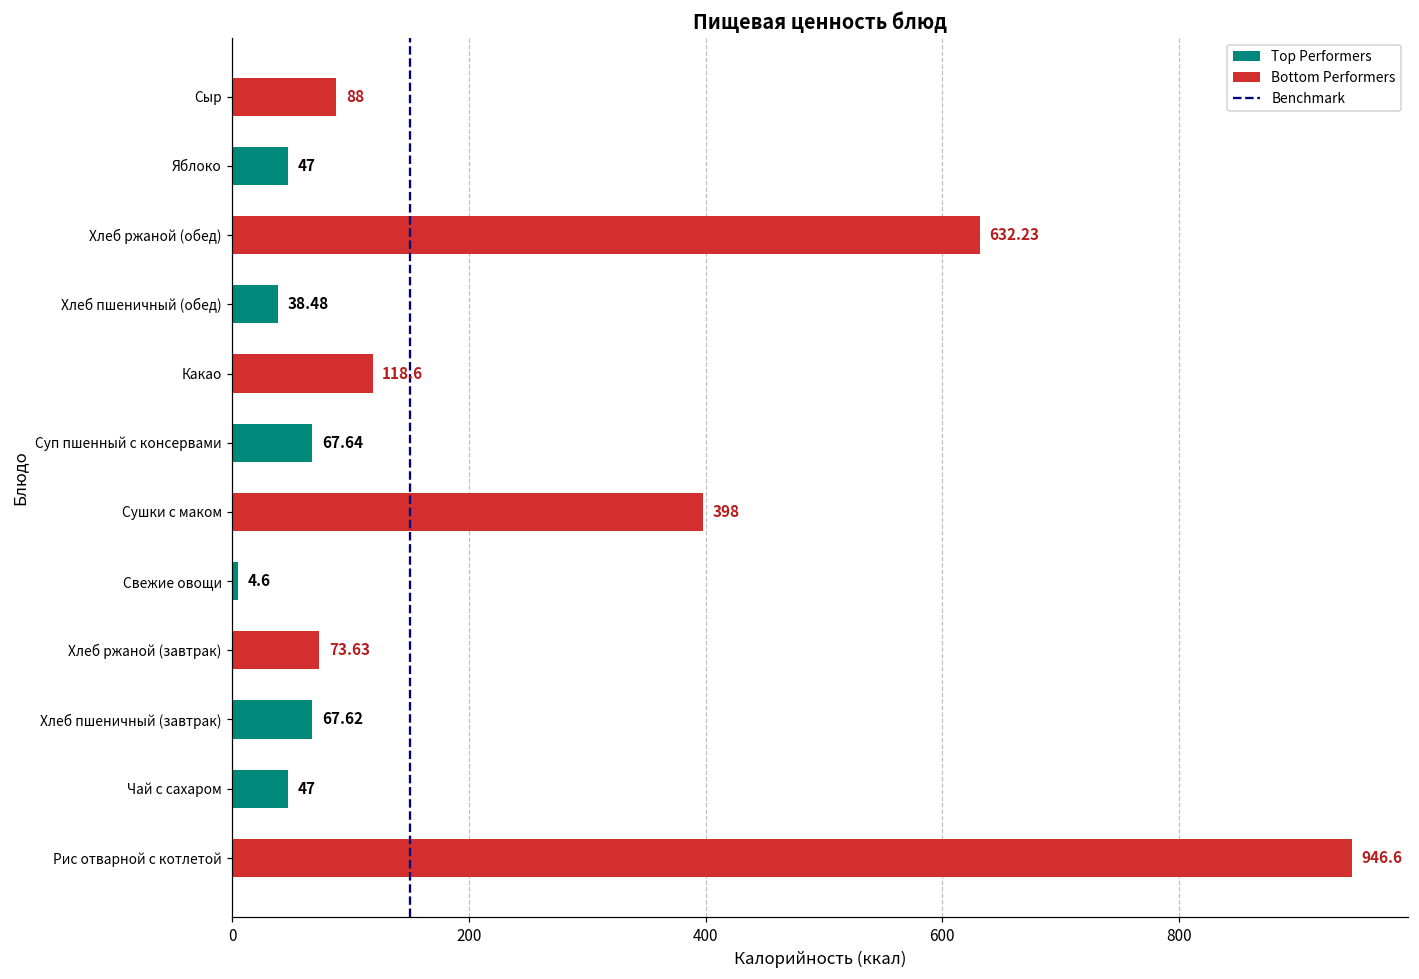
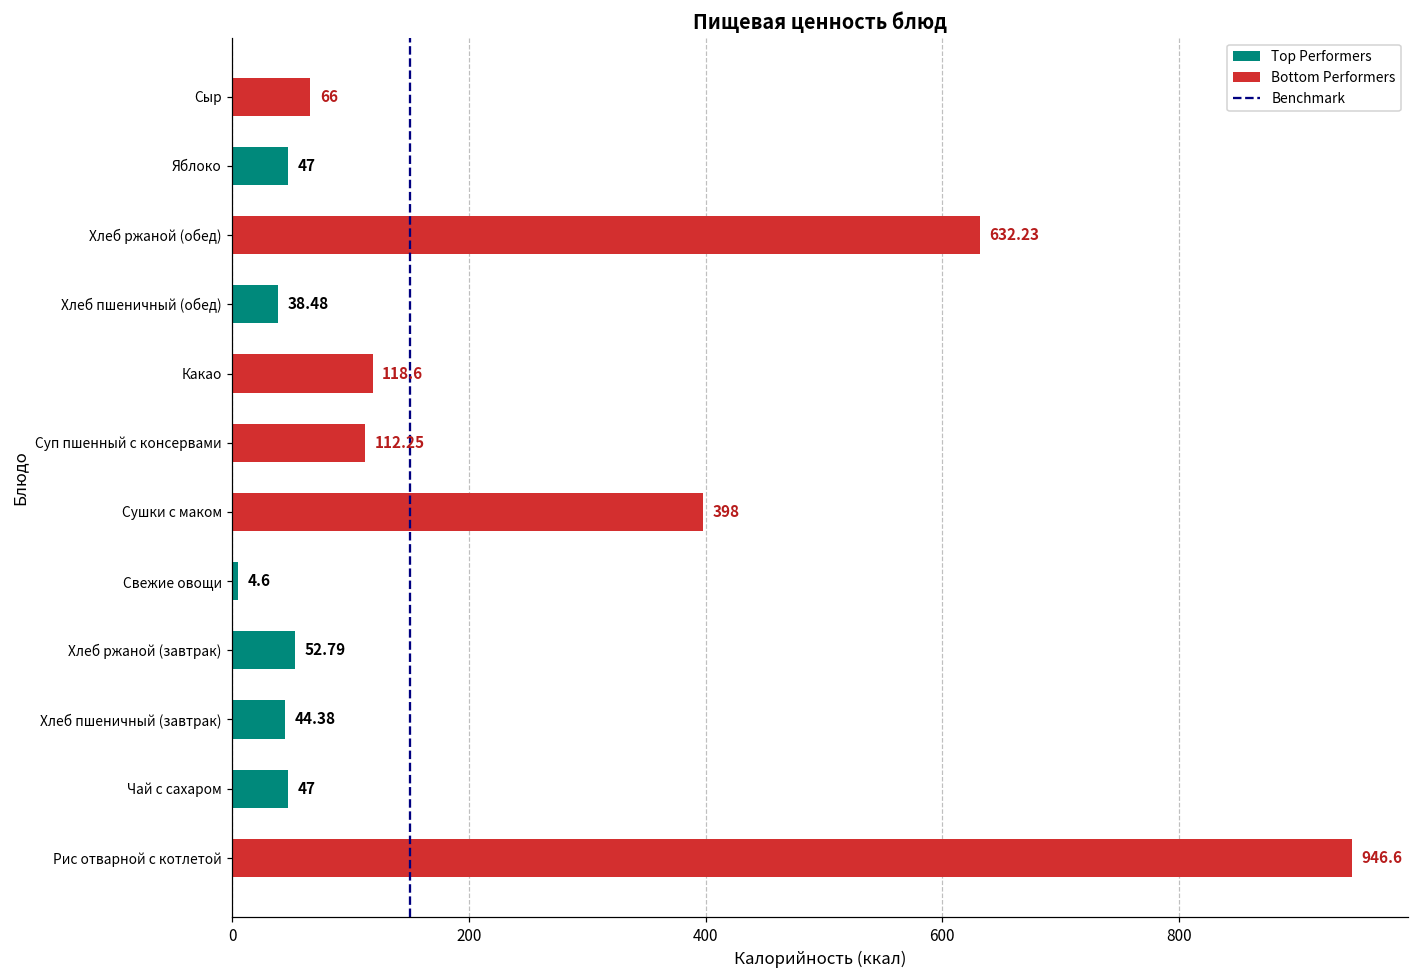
  {
-   "Сыр": 88,
+   "Сыр": 66,
    "Яблоко": 47,
    "Хлеб ржаной (обед)": 632.23,
    "Хлеб пшеничный (обед)": 38.48,
    "Какао": 118.6,
-   "Суп пшенный с консервами": 67.64,
+   "Суп пшенный с консервами": 112.25,
    "Сушки с маком": 398,
    "Свежие овощи": 4.6,
-   "Хлеб ржаной (завтрак)": 73.63,
-   "Хлеб пшеничный (завтрак)": 67.62,
+   "Хлеб ржаной (завтрак)": 52.79,
+   "Хлеб пшеничный (завтрак)": 44.38,
    "Чай с сахаром": 47,
    "Рис отварной с котлетой": 946.6
  }
